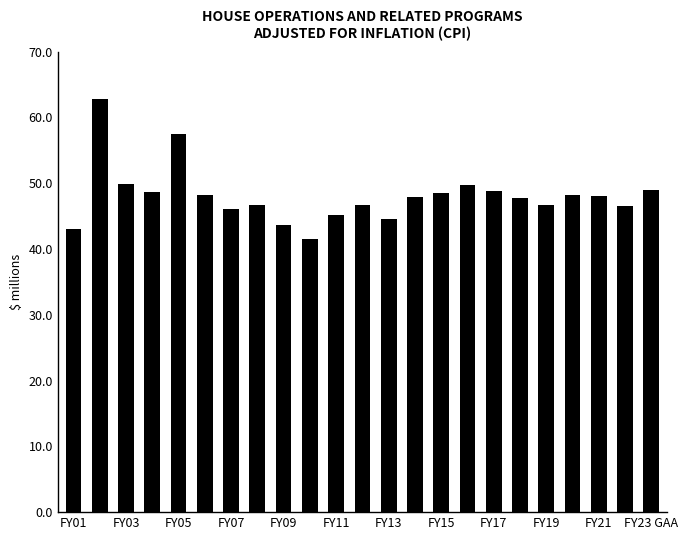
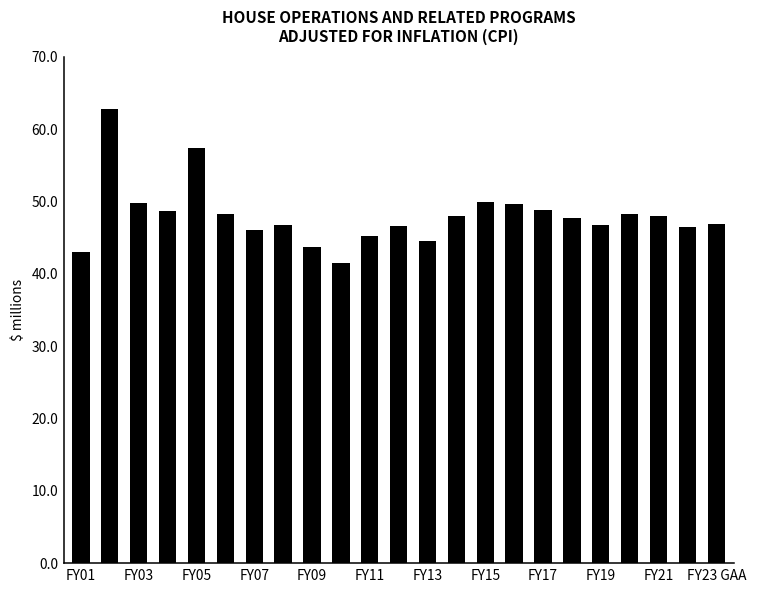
  {
    "FY01": 43,
    "FY03": 50,
    "FY05": 57,
    "FY07": 46,
    "FY09": 44,
    "FY11": 45,
    "FY13": 44,
-   "FY15": 49,
+   "FY15": 50,
    "FY17": 49,
    "FY19": 47,
    "FY21": 48,
-   "FY23 GAA": 49
+   "FY23 GAA": 47
  }
